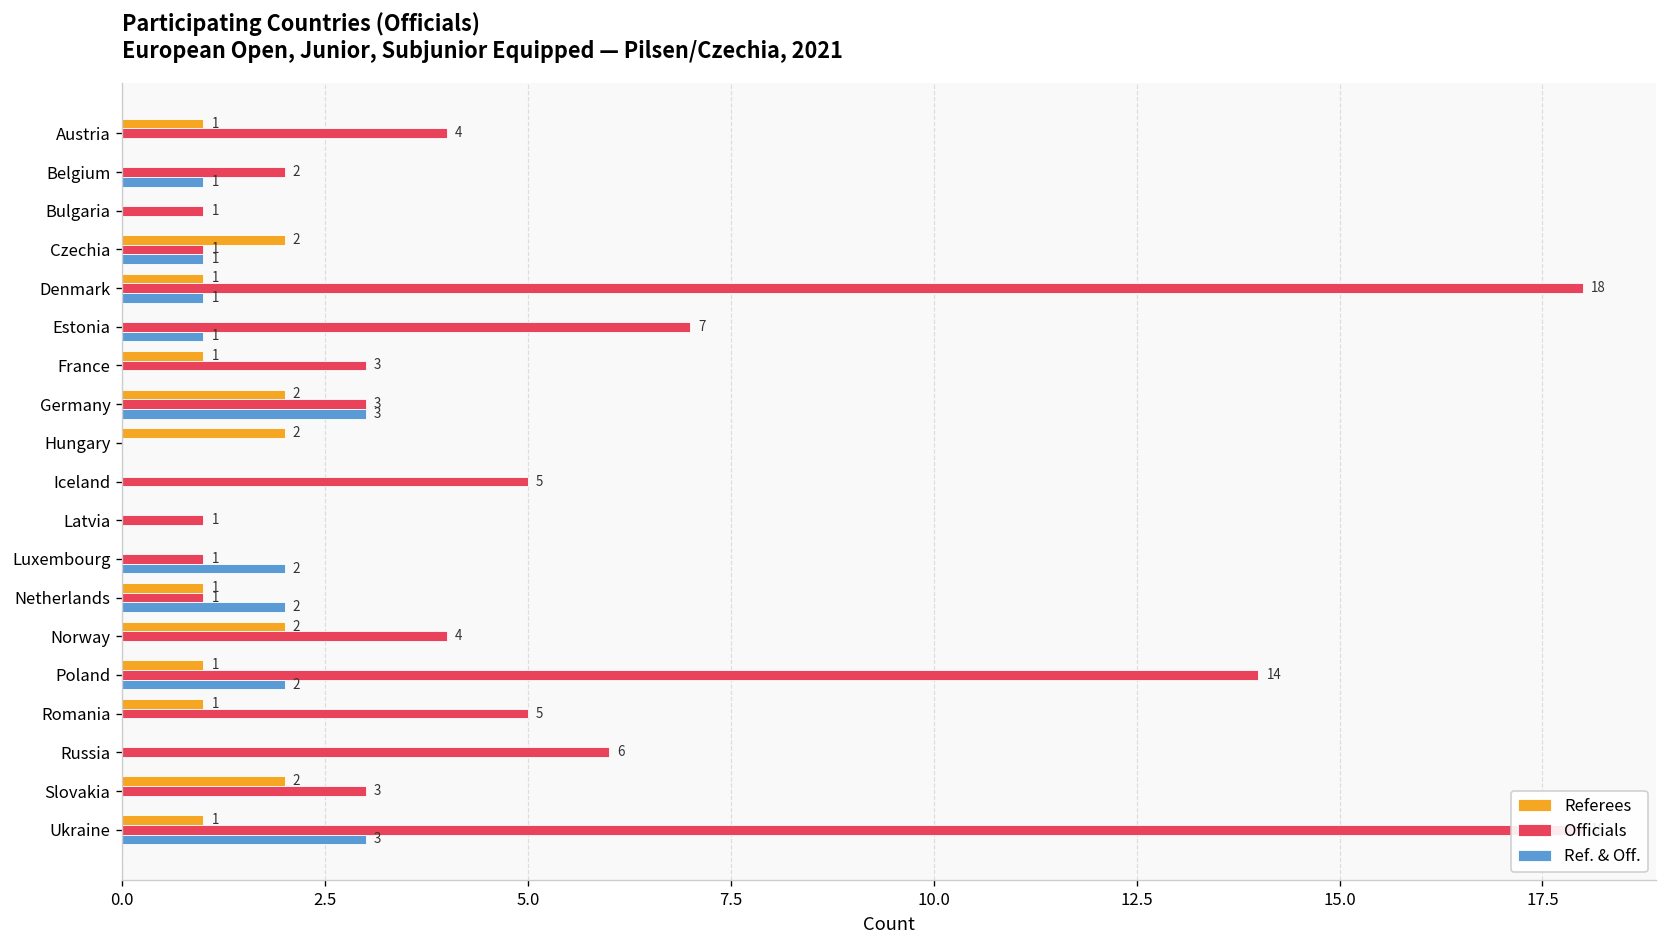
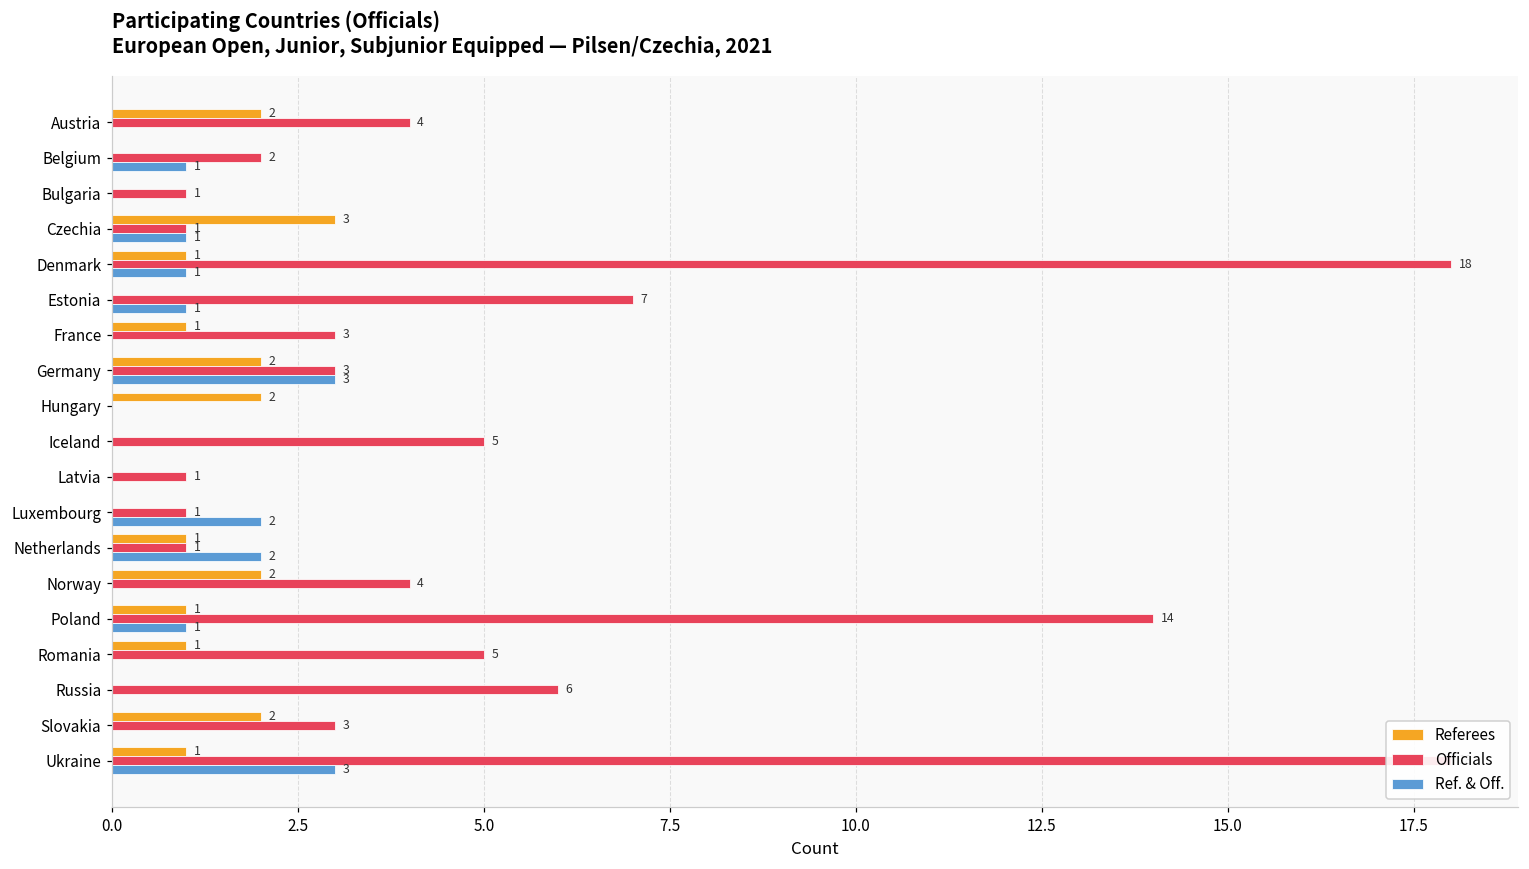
  {
    "Referees": {
-     "Austria": 1,
-     "Czechia": 2,
+     "Austria": 2,
+     "Czechia": 3,
      "Denmark": 1,
      "France": 1,
      "Germany": 2,
      "Hungary": 2,
      "Norway": 2,
      "Poland": 1,
      "Romania": 1,
      "Slovakia": 2,
      "Ukraine": 1
    },
    "Officials": {
      "Austria": 4,
      "Belgium": 2,
      "Bulgaria": 1,
      "Denmark": 18,
      "Estonia": 7,
      "France": 3,
      "Iceland": 5,
      "Latvia": 1,
      "Luxembourg": 1,
      "Norway": 4,
      "Poland": 14,
      "Romania": 5,
      "Russia": 6,
      "Slovakia": 3
    },
    "Ref. & Off.": {
      "Belgium": 1,
      "Denmark": 1,
      "Estonia": 1,
      "Luxembourg": 2,
      "Netherlands": 2,
-     "Poland": 2,
+     "Poland": 1,
      "Ukraine": 3
    }
  }
